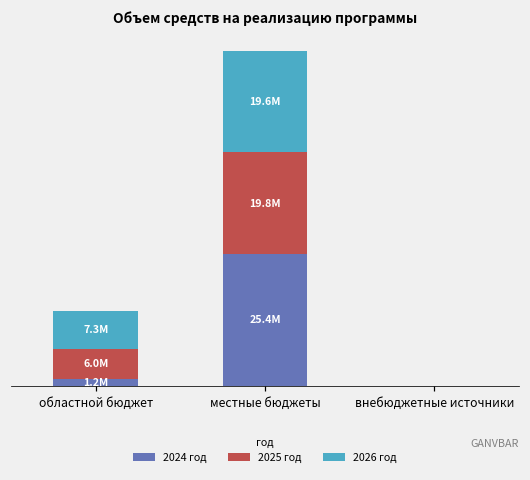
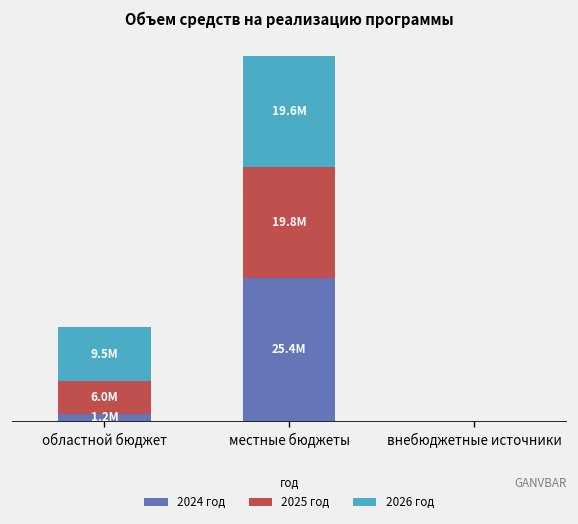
  {
    "2024 год": {
      "областной бюджет": "1.2M",
      "местные бюджеты": "25.4M"
    },
    "2025 год": {
      "областной бюджет": "6.0M",
      "местные бюджеты": "19.8M"
    },
    "2026 год": {
-     "областной бюджет": "7.3M",
+     "областной бюджет": "9.5M",
      "местные бюджеты": "19.6M"
    }
  }
